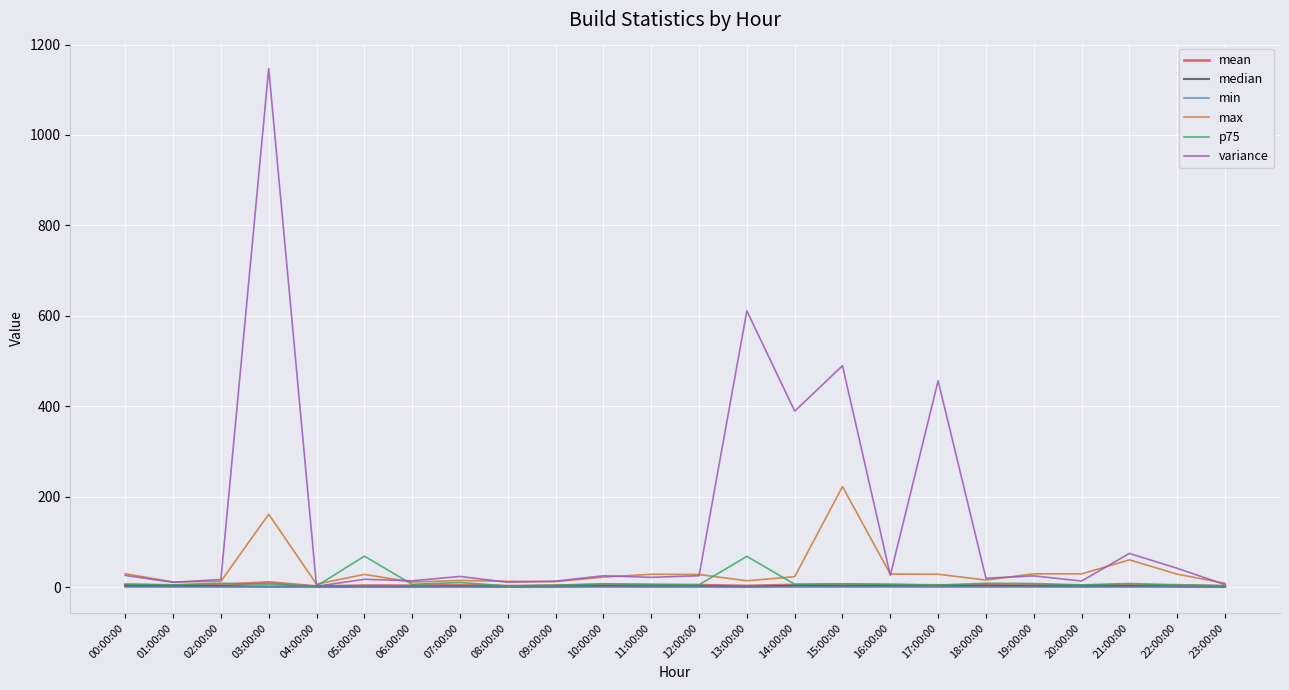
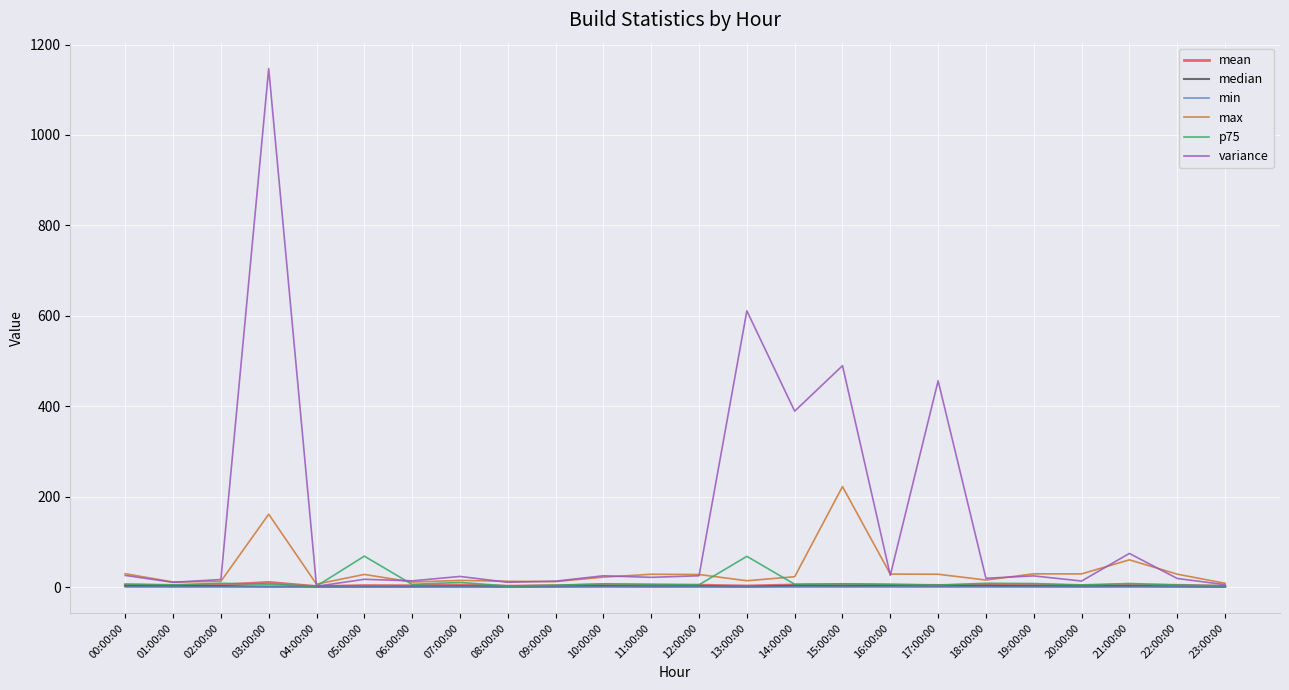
  {
    "p75": {
      "05:00:00": 70,
      "13:00:00": 70
    },
    "variance": {
      "03:00:00": 1150,
      "05:00:00": 20,
      "07:00:00": 20,
      "11:00:00": 20,
      "13:00:00": 610,
      "14:00:00": 390,
      "15:00:00": 490,
      "17:00:00": 460,
      "20:00:00": 10,
      "21:00:00": 70,
-     "22:00:00": 40
+     "22:00:00": 20
    }
  }
